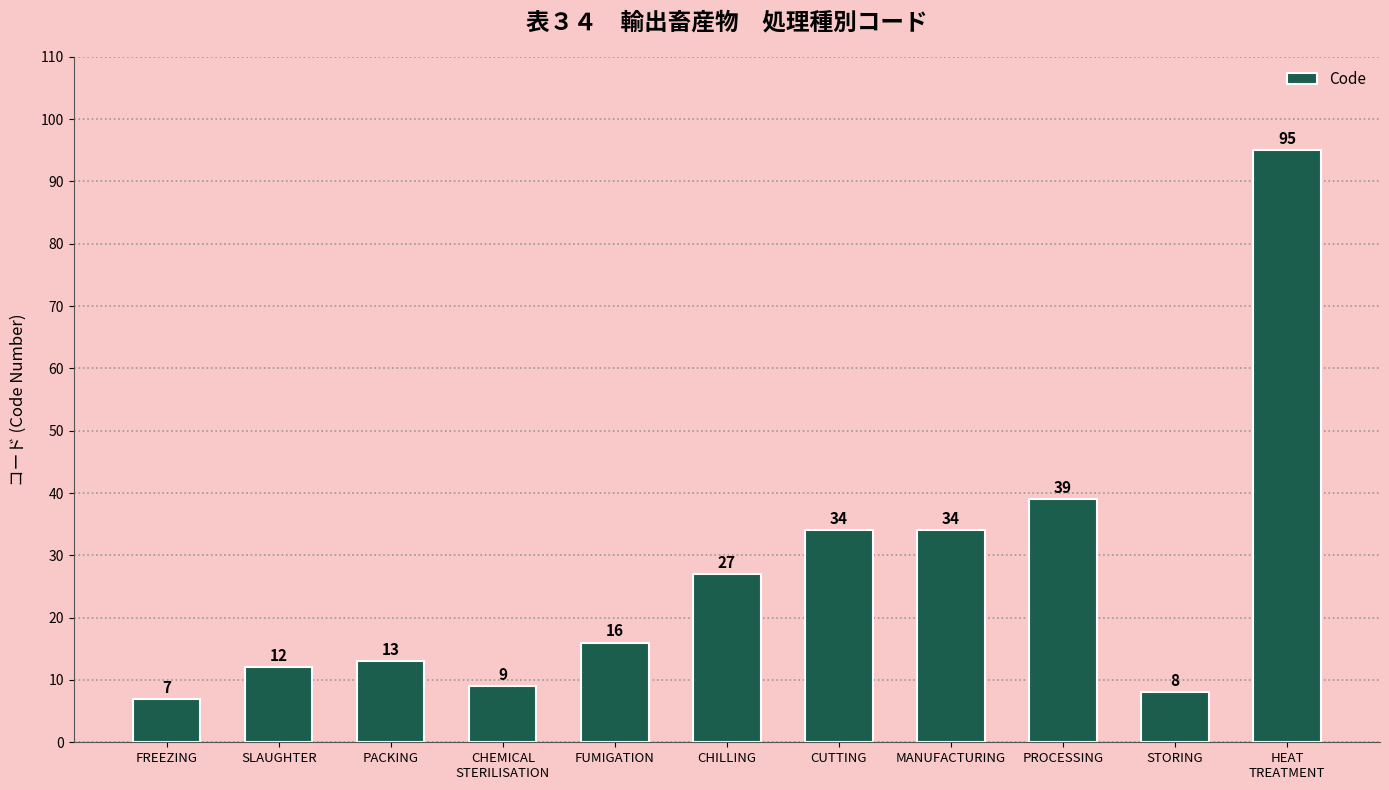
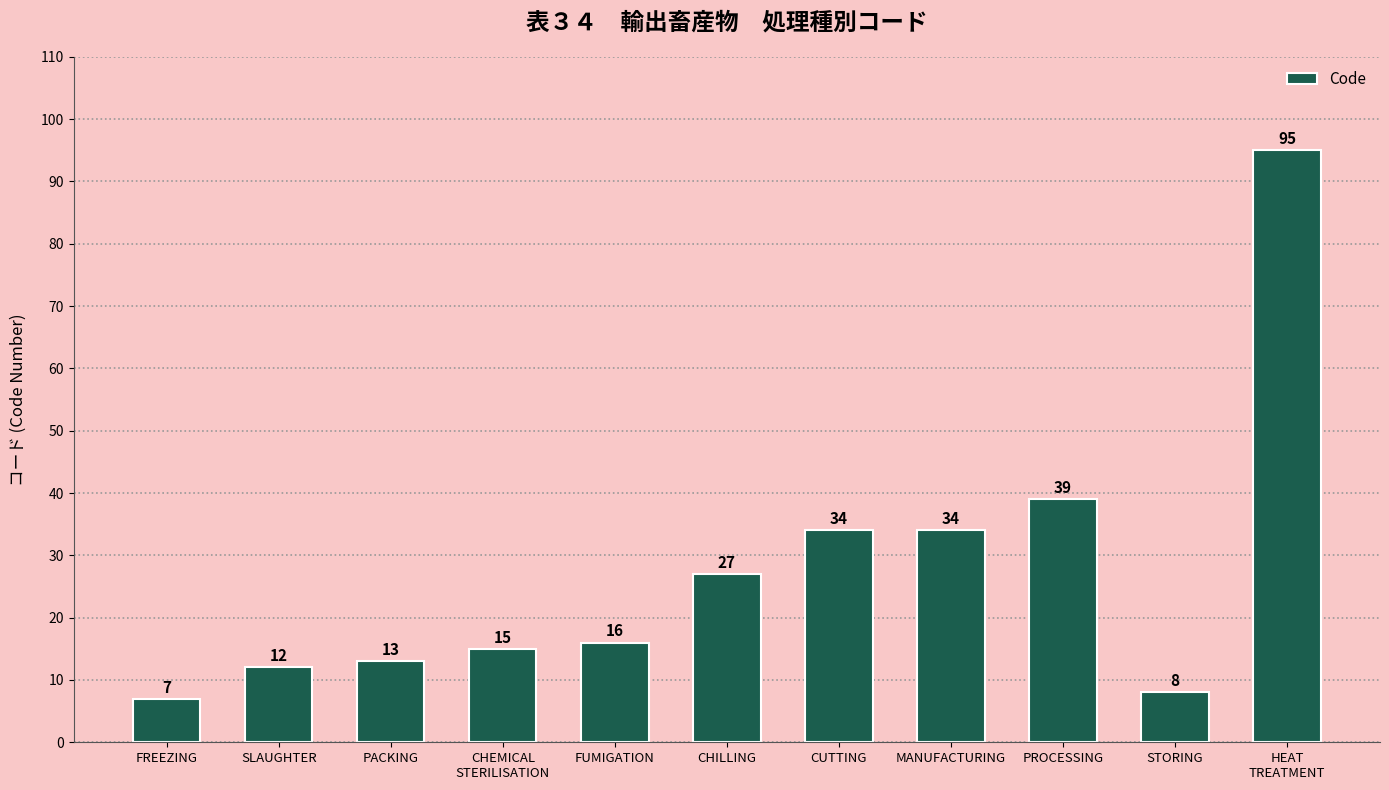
  {
    "FREEZING": 7,
    "SLAUGHTER": 12,
    "PACKING": 13,
-   "CHEMICAL STERILISATION": 9,
+   "CHEMICAL STERILISATION": 15,
    "FUMIGATION": 16,
    "CHILLING": 27,
    "CUTTING": 34,
    "MANUFACTURING": 34,
    "PROCESSING": 39,
    "STORING": 8,
    "HEAT TREATMENT": 95
  }
